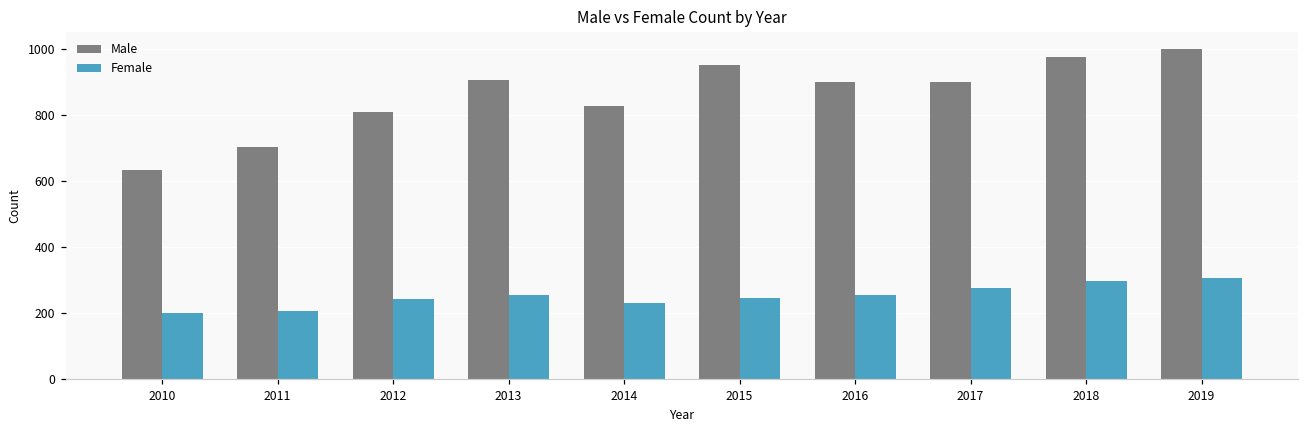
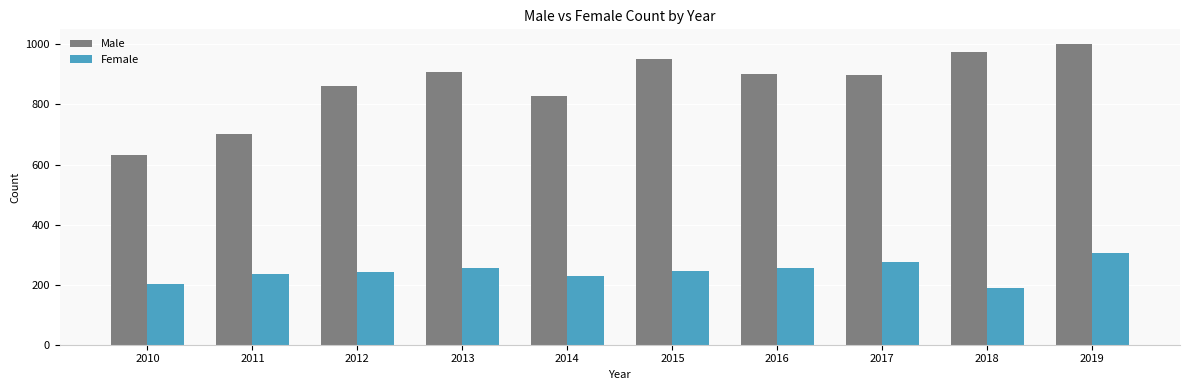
  {
    "Male": {
      "2010": 630,
      "2011": 700,
-     "2012": 810,
+     "2012": 860,
      "2013": 910,
      "2014": 830,
      "2015": 950,
      "2016": 900,
      "2017": 900,
      "2018": 970,
      "2019": 1000
    },
    "Female": {
      "2010": 200,
-     "2011": 210,
+     "2011": 240,
      "2012": 240,
      "2013": 250,
      "2014": 230,
      "2015": 250,
      "2016": 260,
      "2017": 280,
-     "2018": 300,
+     "2018": 190,
      "2019": 310
    }
  }
